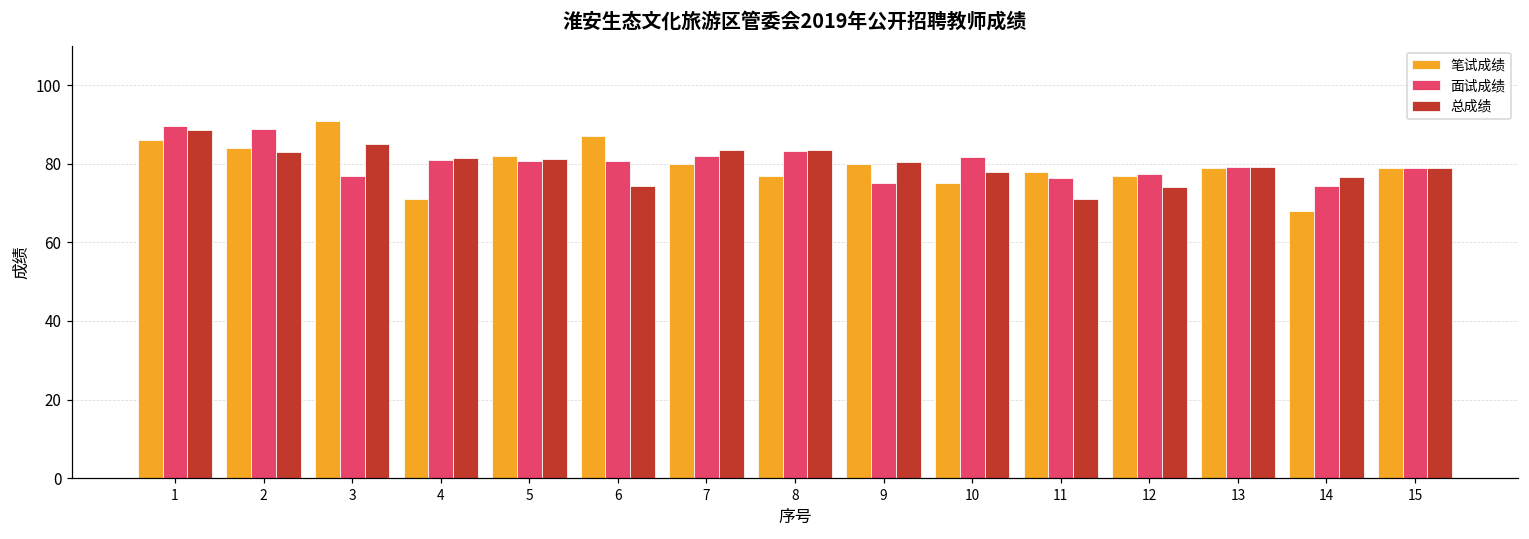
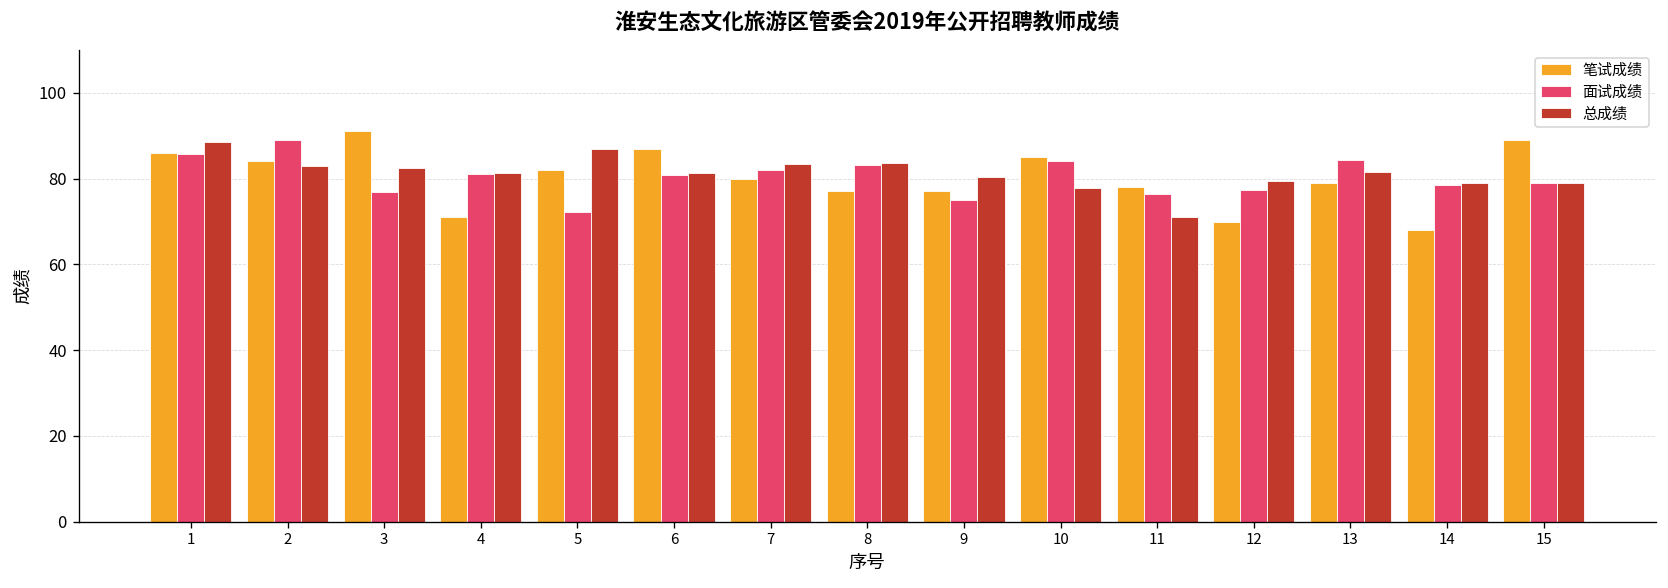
  {
    "笔试成绩": {
      "1": 86,
      "2": 84,
      "3": 91,
      "4": 71,
      "5": 82,
      "6": 87,
      "7": 80,
      "8": 77,
-     "9": 80,
-     "10": 75,
+     "9": 77,
+     "10": 85,
      "11": 78,
-     "12": 77,
+     "12": 70,
      "13": 79,
      "14": 68,
-     "15": 79
+     "15": 89
    },
    "面试成绩": {
-     "1": 90,
+     "1": 86,
      "2": 89,
      "3": 77,
      "4": 81,
-     "5": 81,
+     "5": 72,
      "6": 81,
      "7": 82,
      "8": 83,
      "9": 75,
-     "10": 82,
+     "10": 84,
      "11": 76,
      "12": 77,
-     "13": 79,
-     "14": 74,
+     "13": 84,
+     "14": 78,
      "15": 79
    },
    "总成绩": {
      "1": 89,
      "2": 83,
-     "3": 85,
+     "3": 82,
      "4": 81,
-     "5": 81,
-     "6": 74,
+     "5": 87,
+     "6": 81,
      "7": 84,
      "8": 84,
      "9": 80,
      "10": 78,
      "11": 71,
-     "12": 74,
-     "13": 79,
-     "14": 77,
+     "12": 79,
+     "13": 81,
+     "14": 79,
      "15": 79
    }
  }
